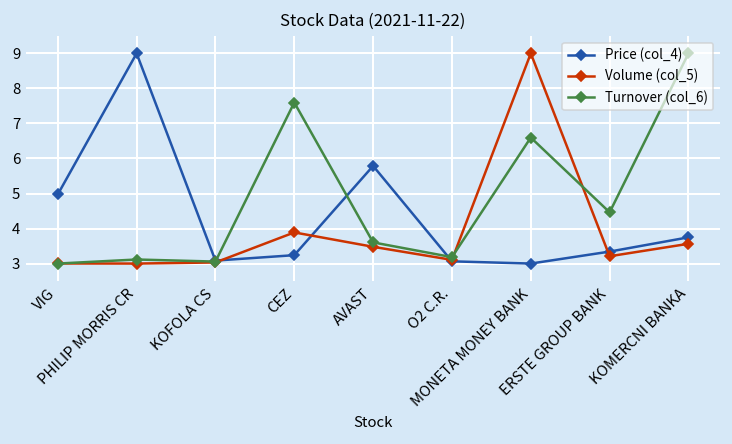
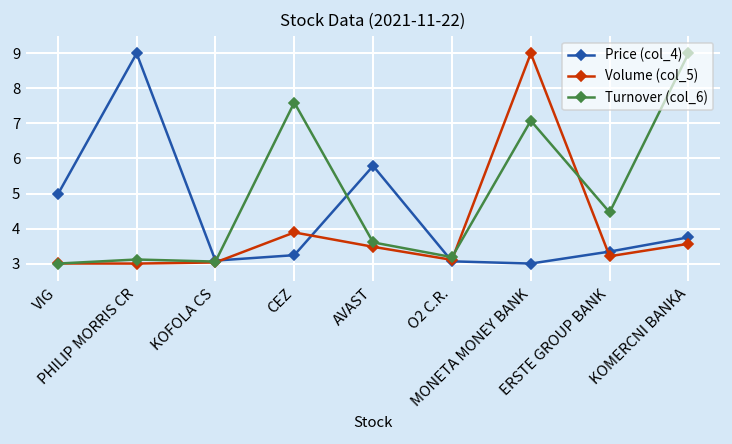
  {
    "Price (col_4)": {
      "VIG": 5.0,
      "PHILIP MORRIS CR": 9.0,
      "CEZ": 3.2,
      "AVAST": 5.8,
      "MONETA MONEY BANK": 3.0,
      "ERSTE GROUP BANK": 3.3,
      "KOMERCNI BANKA": 3.7
    },
    "Volume (col_5)": {
      "PHILIP MORRIS CR": 3.0,
      "CEZ": 3.9,
      "AVAST": 3.5,
      "MONETA MONEY BANK": 9.0,
      "ERSTE GROUP BANK": 3.2,
      "KOMERCNI BANKA": 3.6
    },
    "Turnover (col_6)": {
      "PHILIP MORRIS CR": 3.1,
      "CEZ": 7.6,
      "AVAST": 3.6,
-     "MONETA MONEY BANK": 6.6,
+     "MONETA MONEY BANK": 7.1,
      "ERSTE GROUP BANK": 4.5
    }
  }
